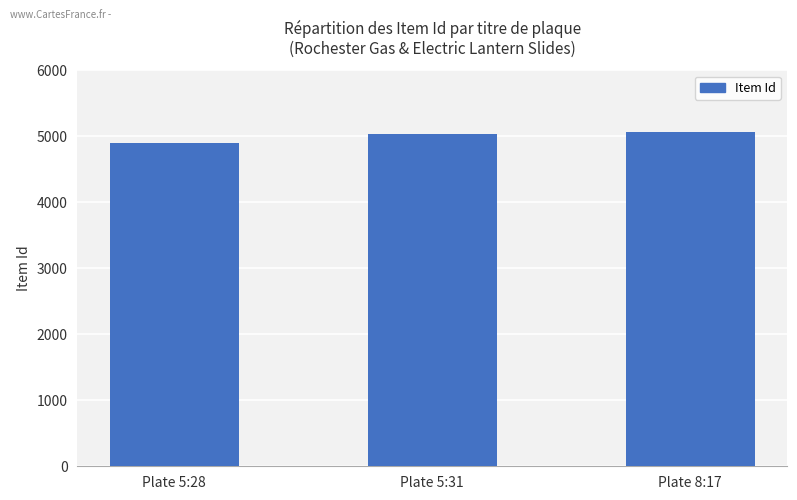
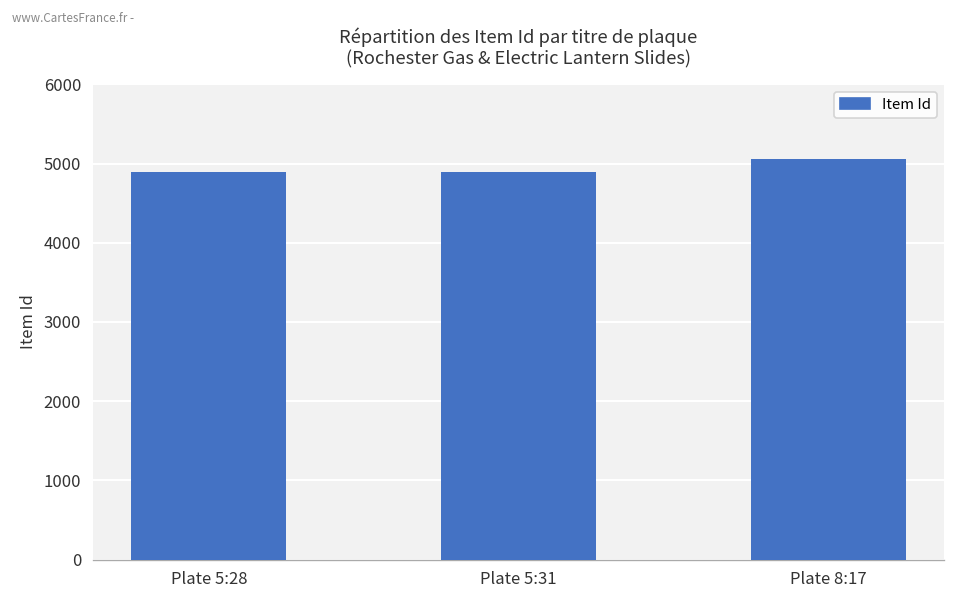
  {
    "Plate 5:28": 4900,
-   "Plate 5:31": 5000,
+   "Plate 5:31": 4900,
    "Plate 8:17": 5100
  }
